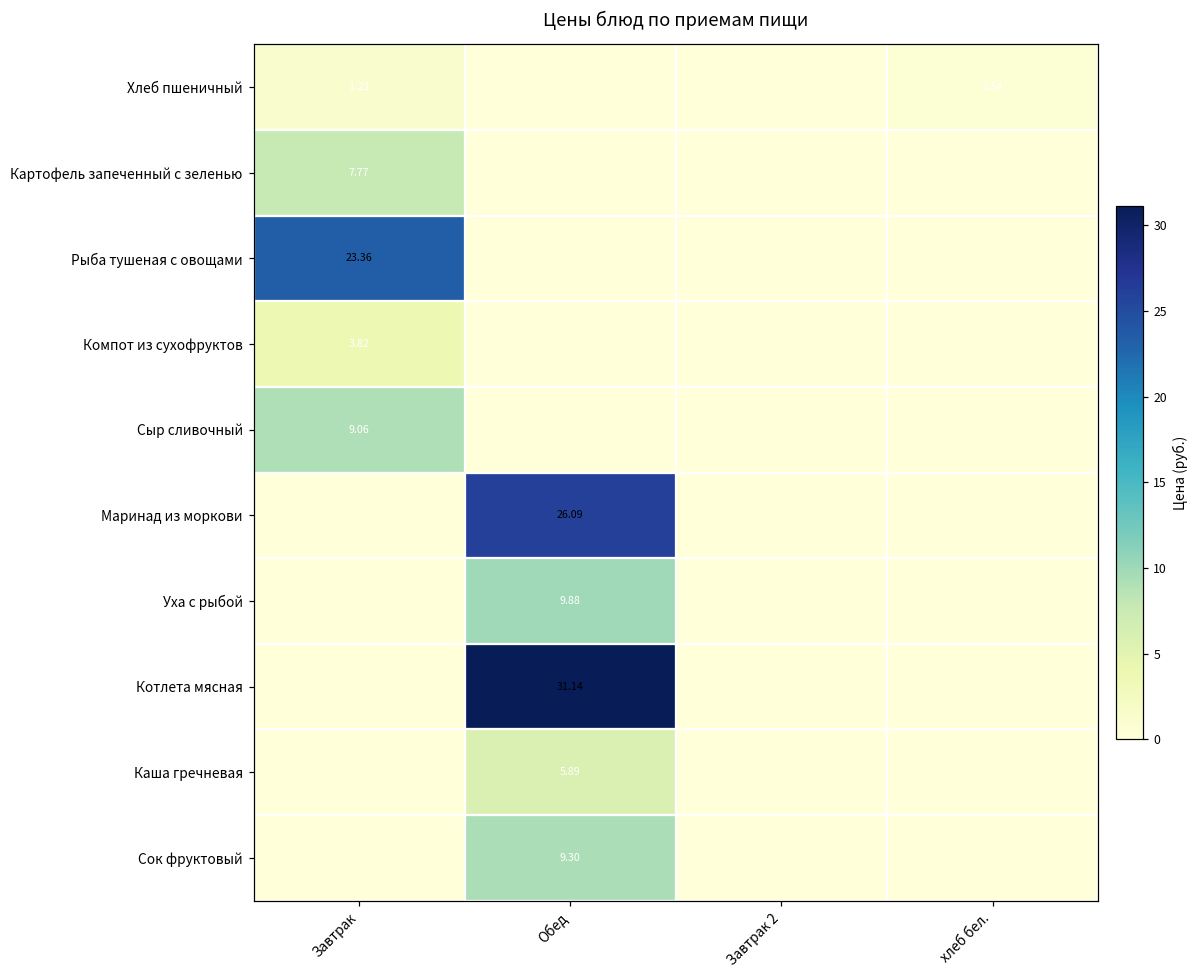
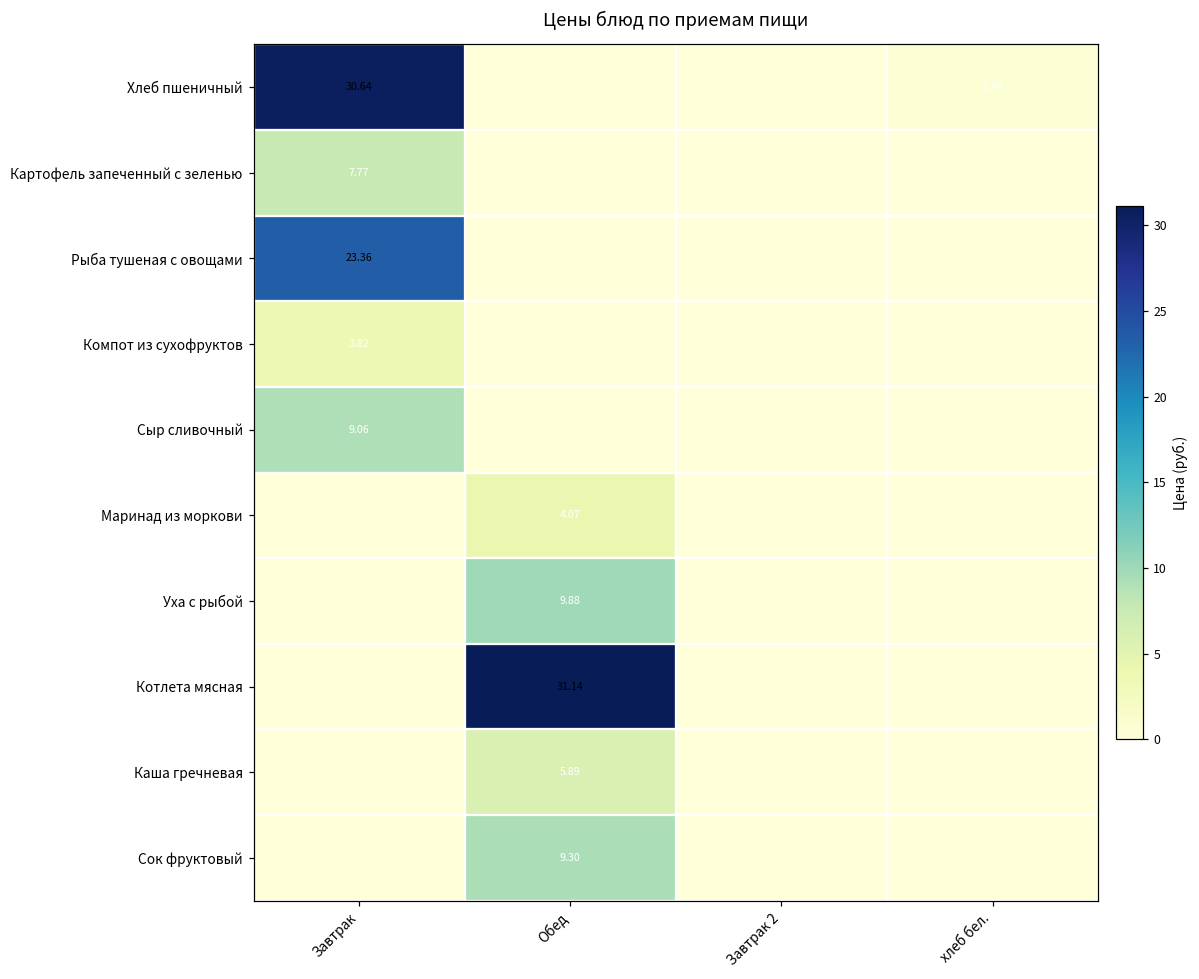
  {
    "Хлеб пшеничный": {
-     "Завтрак": 1.21
+     "Завтрак": 30.64
    },
    "Картофель запеченный с зеленью": {
      "Завтрак": 7.77
    },
    "Рыба тушеная с овощами": {
      "Завтрак": 23.36
    },
    "Компот из сухофруктов": {
      "Завтрак": 3.82
    },
    "Сыр сливочный": {
      "Завтрак": 9.06
    },
    "Маринад из моркови": {
-     "Обед": 26.09
+     "Обед": 4.07
    },
    "Уха с рыбой": {
      "Обед": 9.88
    },
    "Котлета мясная": {
      "Обед": 31.14
    },
    "Каша гречневая": {
      "Обед": 5.89
    },
    "Сок фруктовый": {
      "Обед": 9.30
    }
  }
